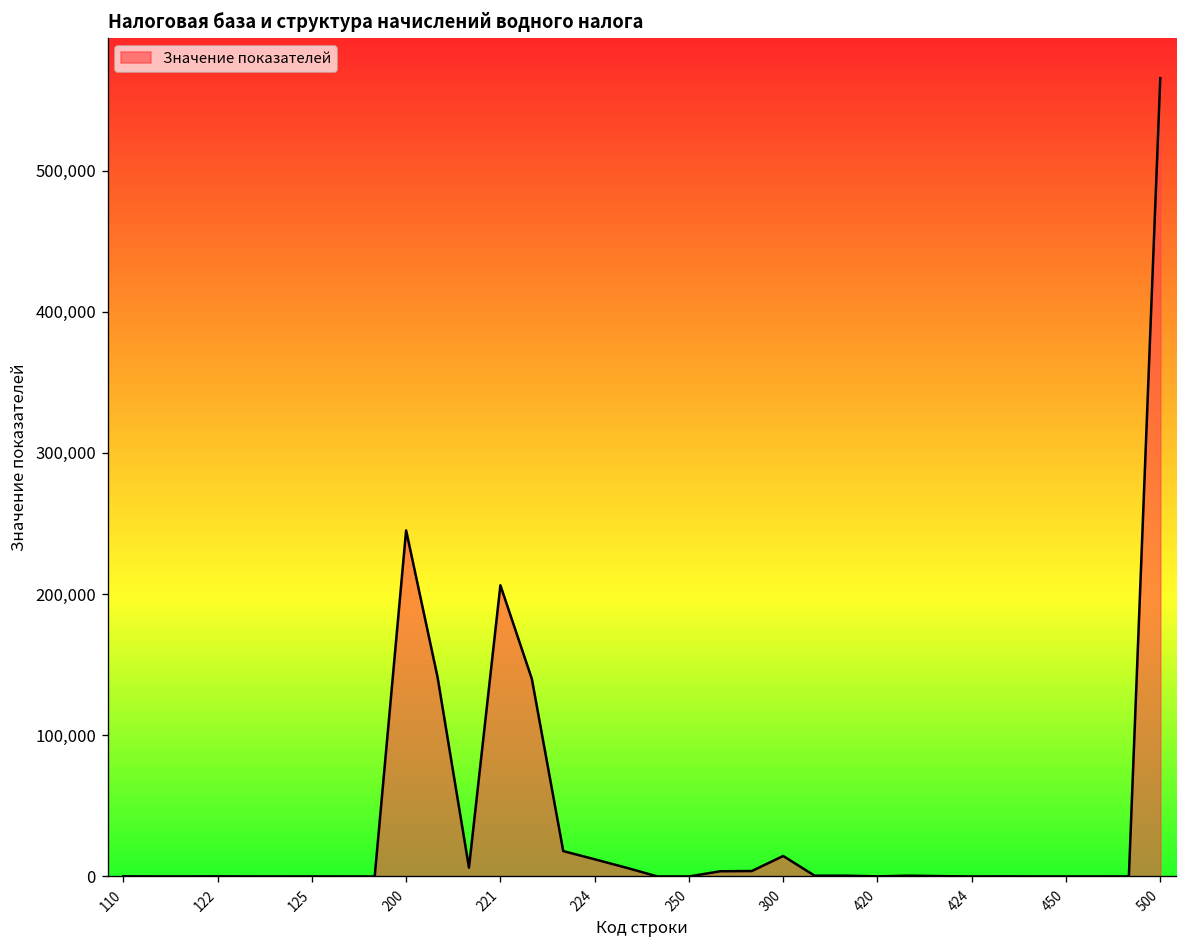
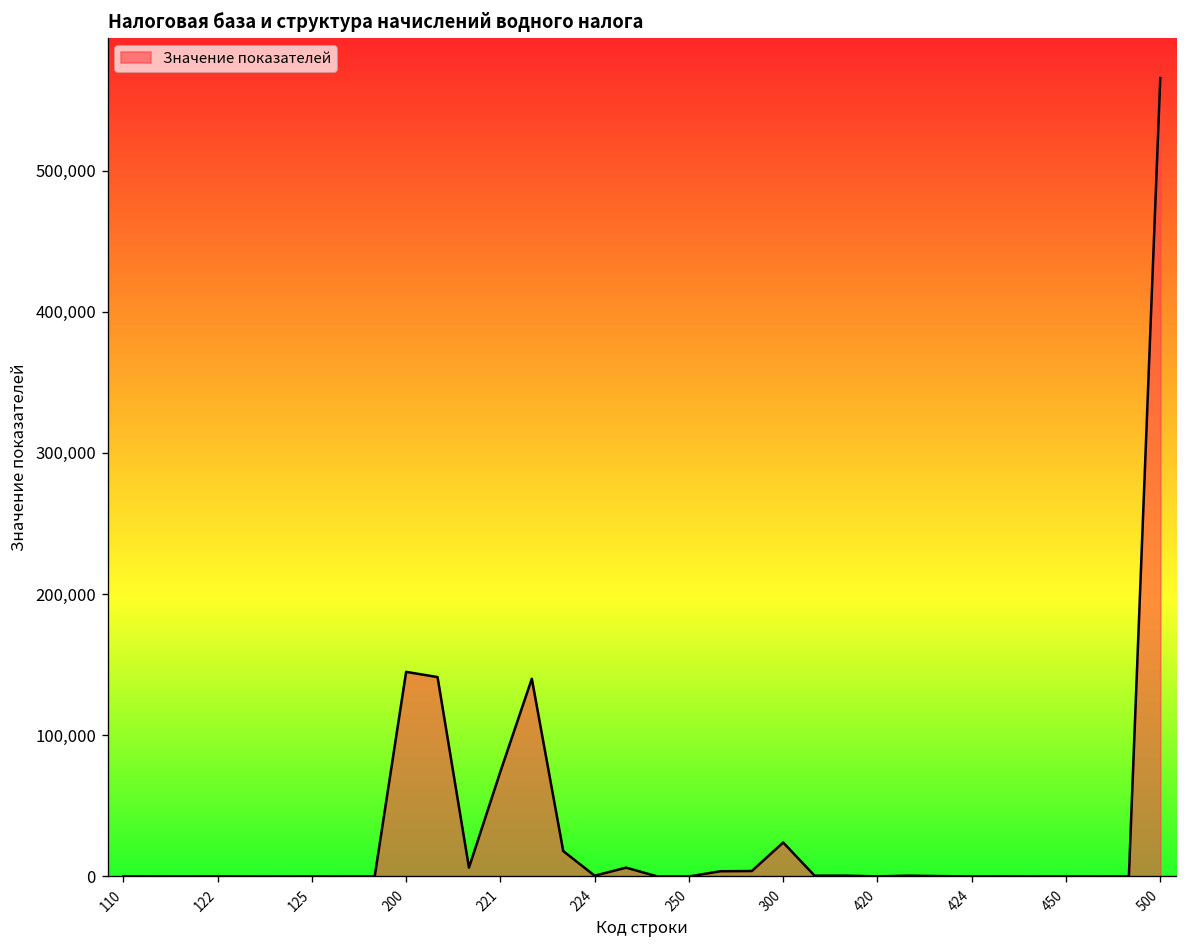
  {
    "110": "0",
    "122": "0",
    "125": "0",
-   "200": "245,000",
-   "221": "206,000",
-   "224": "12,000",
+   "200": "145,000",
+   "221": "74,000",
+   "224": "1,000",
    "250": "0",
-   "300": "15,000",
+   "300": "24,000",
    "420": "0",
    "424": "0",
    "450": "0",
    "500": "565,000"
  }
